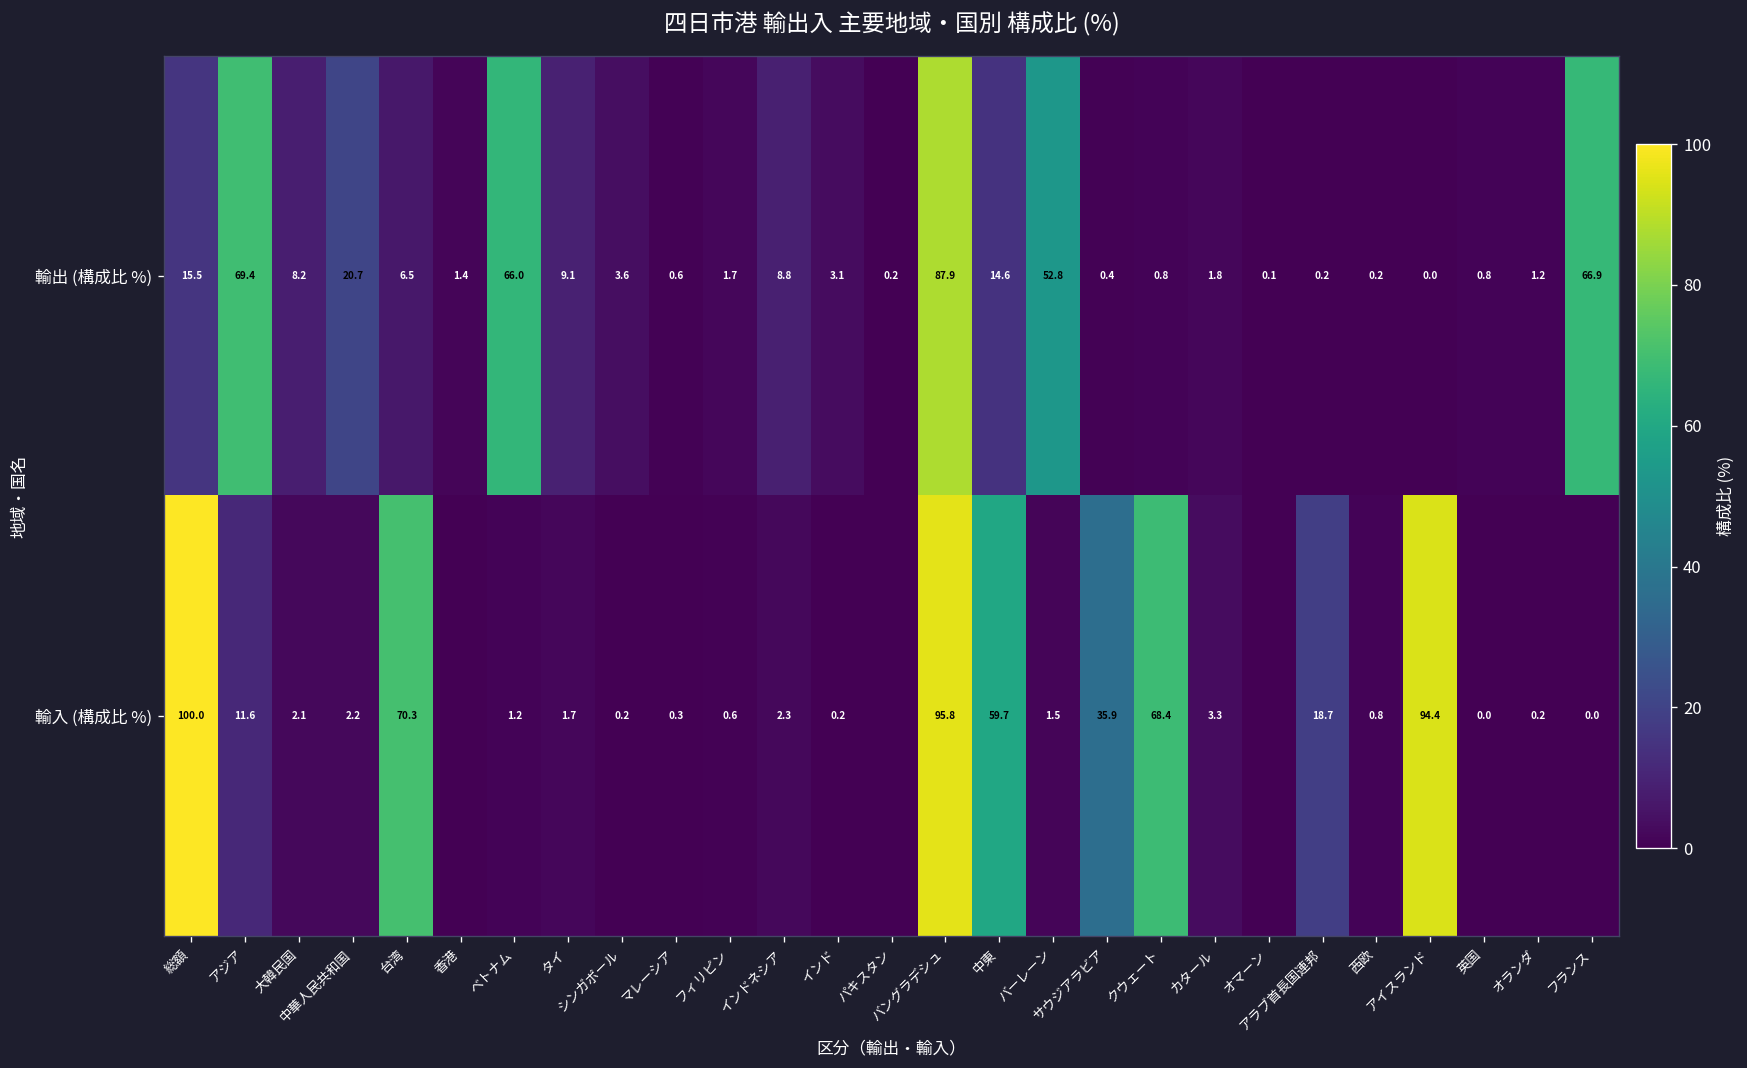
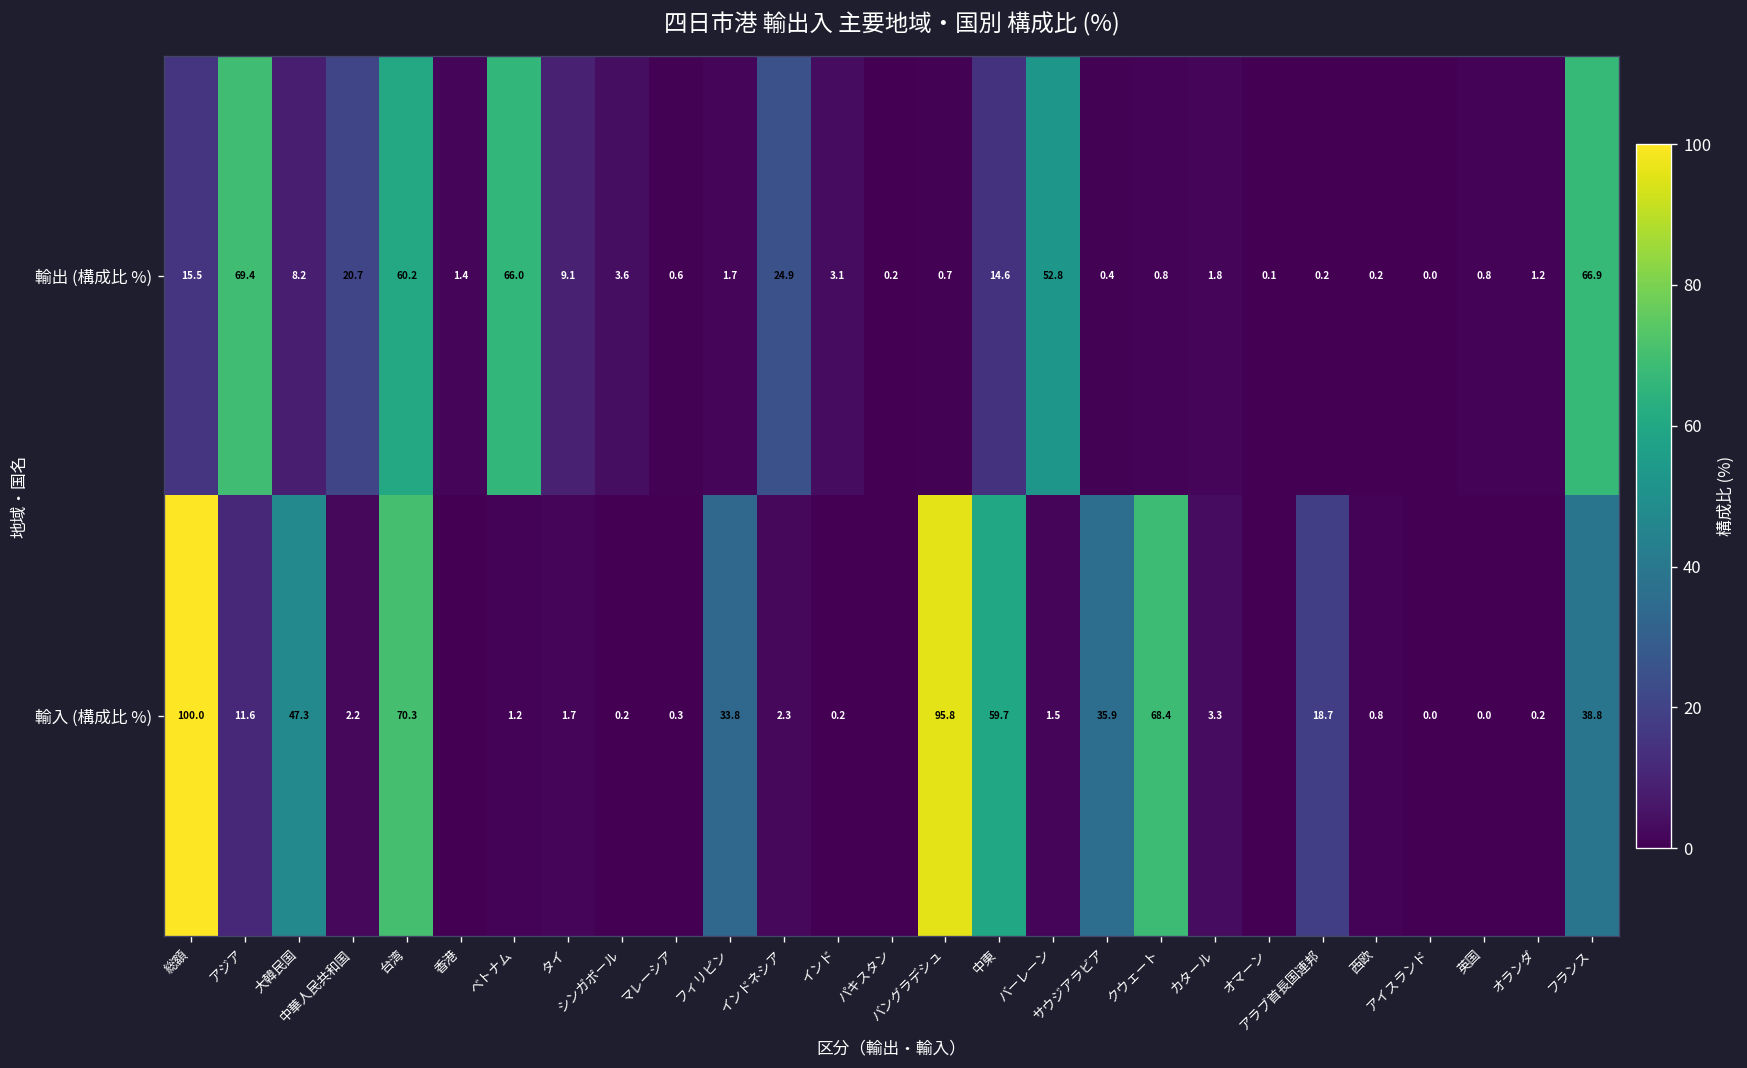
  {
    "輸出 (構成比 %)": {
      "総額": 15.5,
      "アジア": 69.4,
      "大韓民国": 8.2,
      "中華人民共和国": 20.7,
-     "台湾": 6.5,
+     "台湾": 60.2,
      "香港": 1.4,
      "ベトナム": 66.0,
      "タイ": 9.1,
      "シンガポール": 3.6,
      "マレーシア": 0.6,
      "フィリピン": 1.7,
-     "インドネシア": 8.8,
+     "インドネシア": 24.9,
      "インド": 3.1,
      "パキスタン": 0.2,
-     "バングラデシュ": 87.9,
+     "バングラデシュ": 0.7,
      "中東": 14.6,
      "バーレーン": 52.8,
      "サウジアラビア": 0.4,
      "クウェート": 0.8,
      "カタール": 1.8,
      "オマーン": 0.1,
      "アラブ首長国連邦": 0.2,
      "西欧": 0.2,
      "アイスランド": 0.0,
      "英国": 0.8,
      "オランダ": 1.2,
      "フランス": 66.9
    },
    "輸入 (構成比 %)": {
      "総額": 100.0,
      "アジア": 11.6,
-     "大韓民国": 2.1,
+     "大韓民国": 47.3,
      "中華人民共和国": 2.2,
      "台湾": 70.3,
      "ベトナム": 1.2,
      "タイ": 1.7,
      "シンガポール": 0.2,
      "マレーシア": 0.3,
-     "フィリピン": 0.6,
+     "フィリピン": 33.8,
      "インドネシア": 2.3,
      "インド": 0.2,
      "バングラデシュ": 95.8,
      "中東": 59.7,
      "バーレーン": 1.5,
      "サウジアラビア": 35.9,
      "クウェート": 68.4,
      "カタール": 3.3,
      "アラブ首長国連邦": 18.7,
      "西欧": 0.8,
-     "アイスランド": 94.4,
+     "アイスランド": 0.0,
      "英国": 0.0,
      "オランダ": 0.2,
-     "フランス": 0.0
+     "フランス": 38.8
    }
  }
